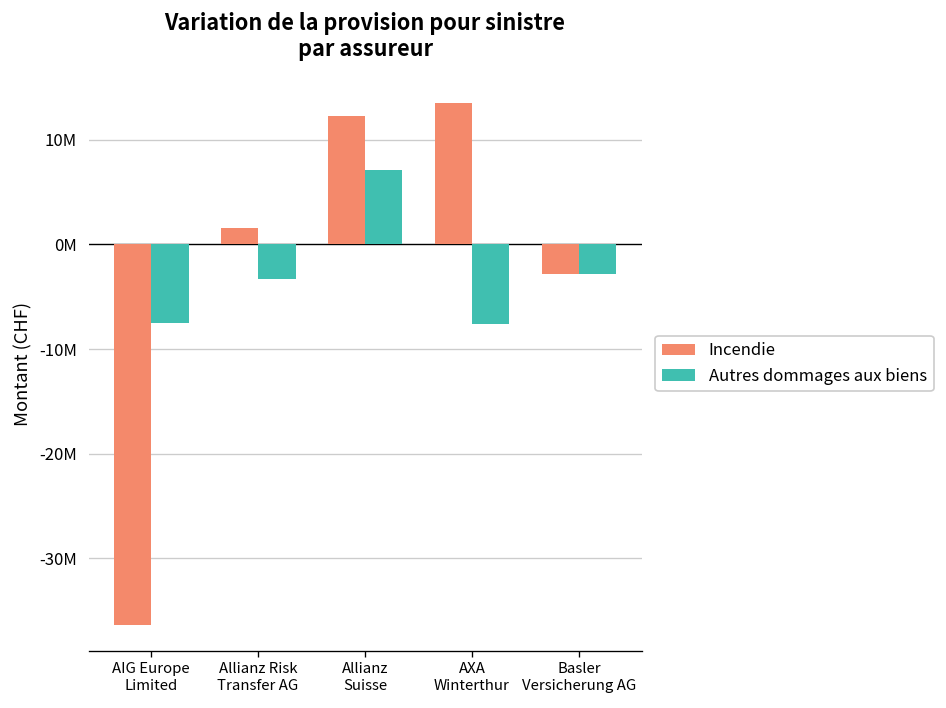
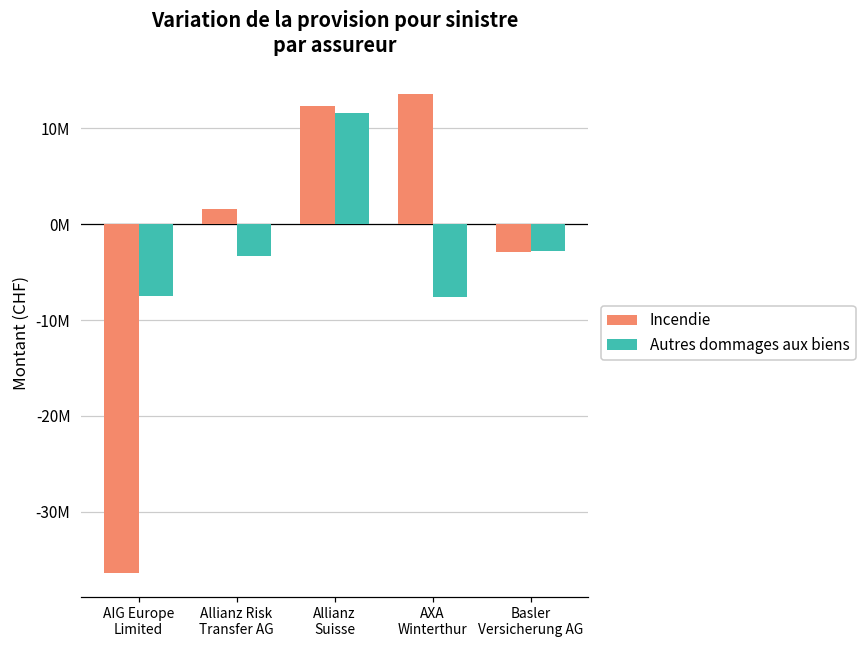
  {
    "Incendie": {
      "AIG Europe Limited": -36000000,
      "Allianz Risk Transfer AG": 2000000,
      "Allianz Suisse": 12000000,
      "AXA Winterthur": 14000000,
      "Basler Versicherung AG": -3000000
    },
    "Autres dommages aux biens": {
      "AIG Europe Limited": -7000000,
      "Allianz Risk Transfer AG": -3000000,
-     "Allianz Suisse": 7000000,
+     "Allianz Suisse": 12000000,
      "AXA Winterthur": -8000000,
      "Basler Versicherung AG": -3000000
    }
  }
